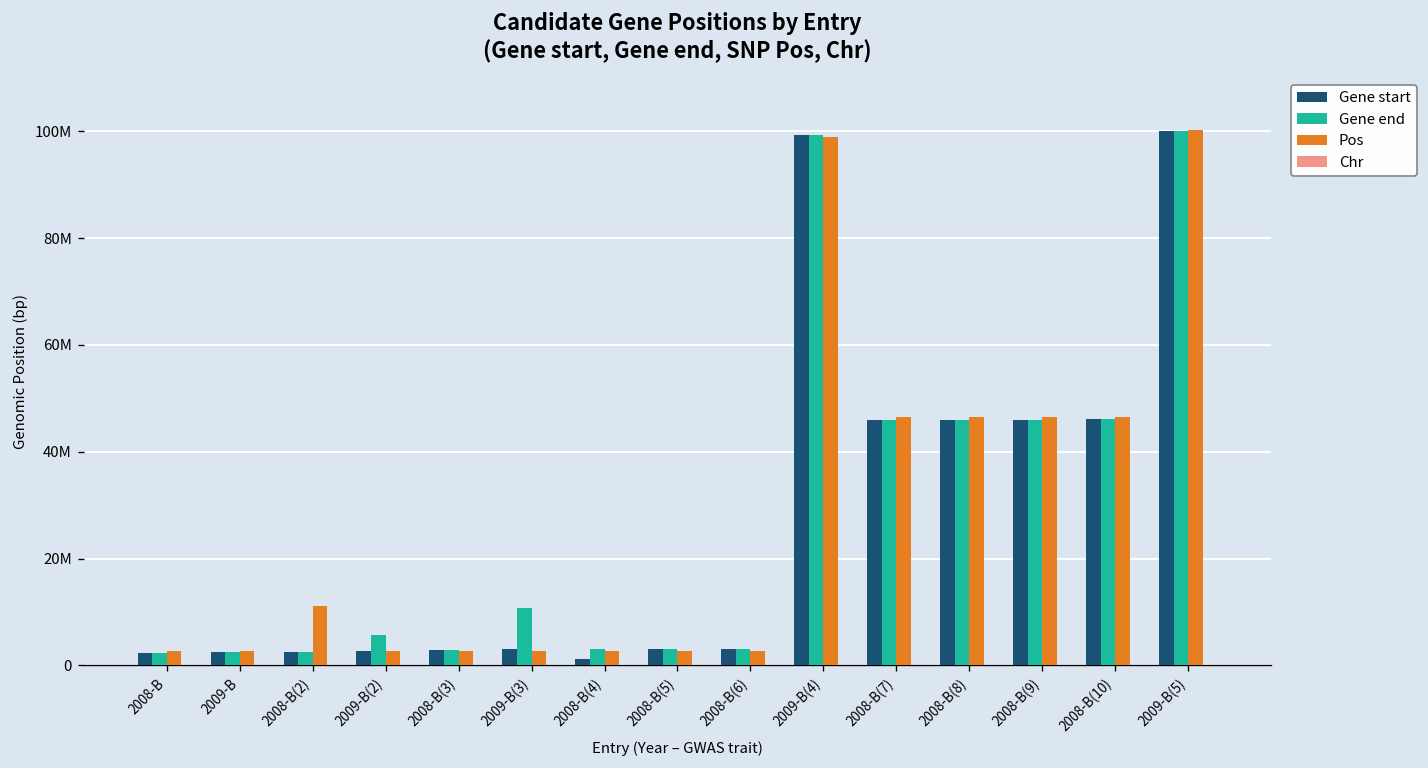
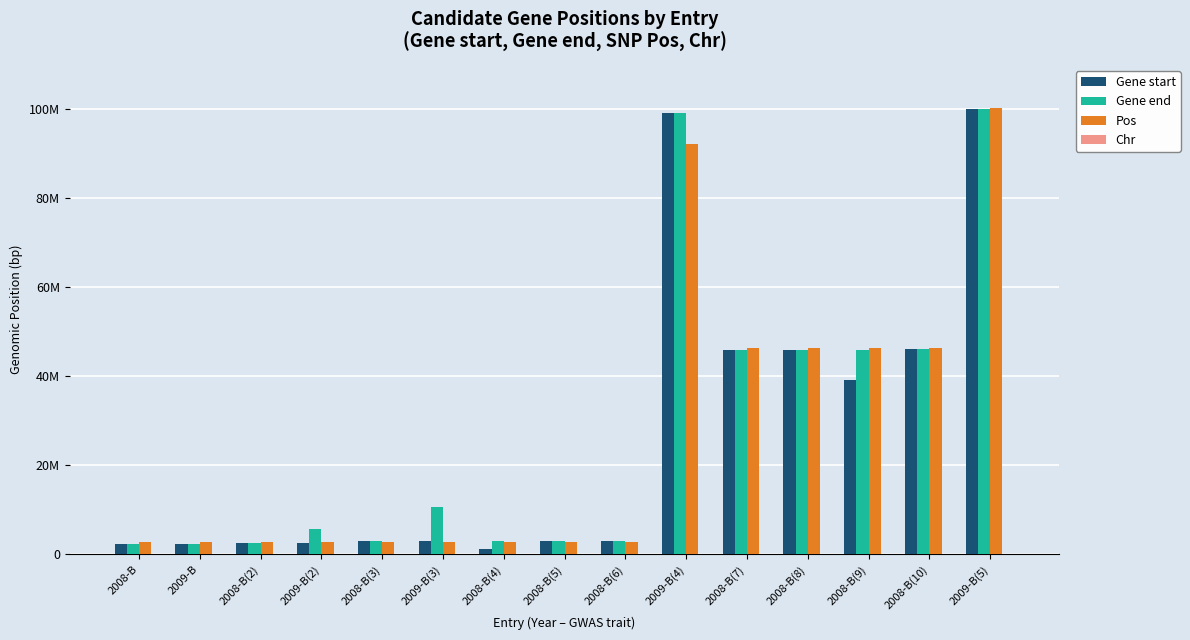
  {
    "Gene start": {
      "2008-B": 2000000,
      "2009-B": 2000000,
      "2008-B(2)": 3000000,
      "2009-B(2)": 3000000,
      "2008-B(3)": 3000000,
      "2009-B(3)": 3000000,
      "2008-B(4)": 1000000,
      "2008-B(5)": 3000000,
      "2008-B(6)": 3000000,
      "2009-B(4)": 99000000,
      "2008-B(7)": 46000000,
      "2008-B(8)": 46000000,
-     "2008-B(9)": 46000000,
+     "2008-B(9)": 39000000,
      "2008-B(10)": 46000000,
      "2009-B(5)": 100000000
    },
    "Gene end": {
      "2008-B": 2000000,
      "2009-B": 2000000,
      "2008-B(2)": 3000000,
      "2009-B(2)": 6000000,
      "2008-B(3)": 3000000,
      "2009-B(3)": 11000000,
      "2008-B(4)": 3000000,
      "2008-B(5)": 3000000,
      "2008-B(6)": 3000000,
      "2009-B(4)": 99000000,
      "2008-B(7)": 46000000,
      "2008-B(8)": 46000000,
      "2008-B(9)": 46000000,
      "2008-B(10)": 46000000,
      "2009-B(5)": 100000000
    },
    "Pos": {
      "2008-B": 3000000,
      "2009-B": 3000000,
-     "2008-B(2)": 11000000,
+     "2008-B(2)": 3000000,
      "2009-B(2)": 3000000,
      "2008-B(3)": 3000000,
      "2009-B(3)": 3000000,
      "2008-B(4)": 3000000,
      "2008-B(5)": 3000000,
      "2008-B(6)": 3000000,
-     "2009-B(4)": 99000000,
+     "2009-B(4)": 92000000,
      "2008-B(7)": 46000000,
      "2008-B(8)": 46000000,
      "2008-B(9)": 46000000,
      "2008-B(10)": 46000000,
      "2009-B(5)": 100000000
    }
  }
